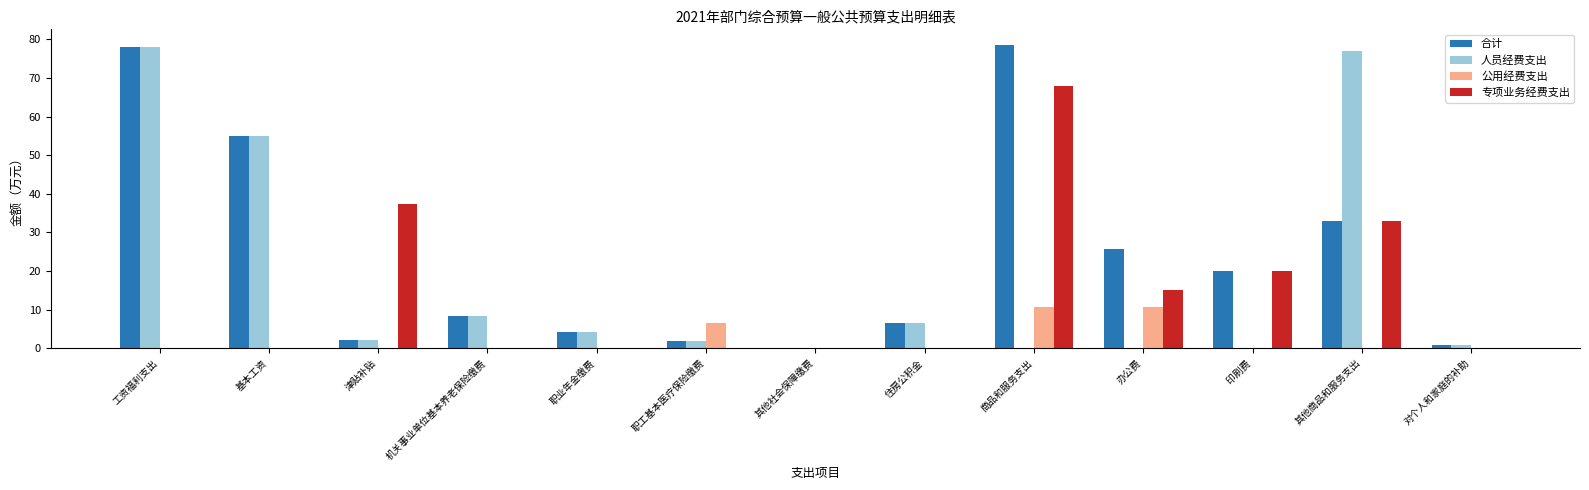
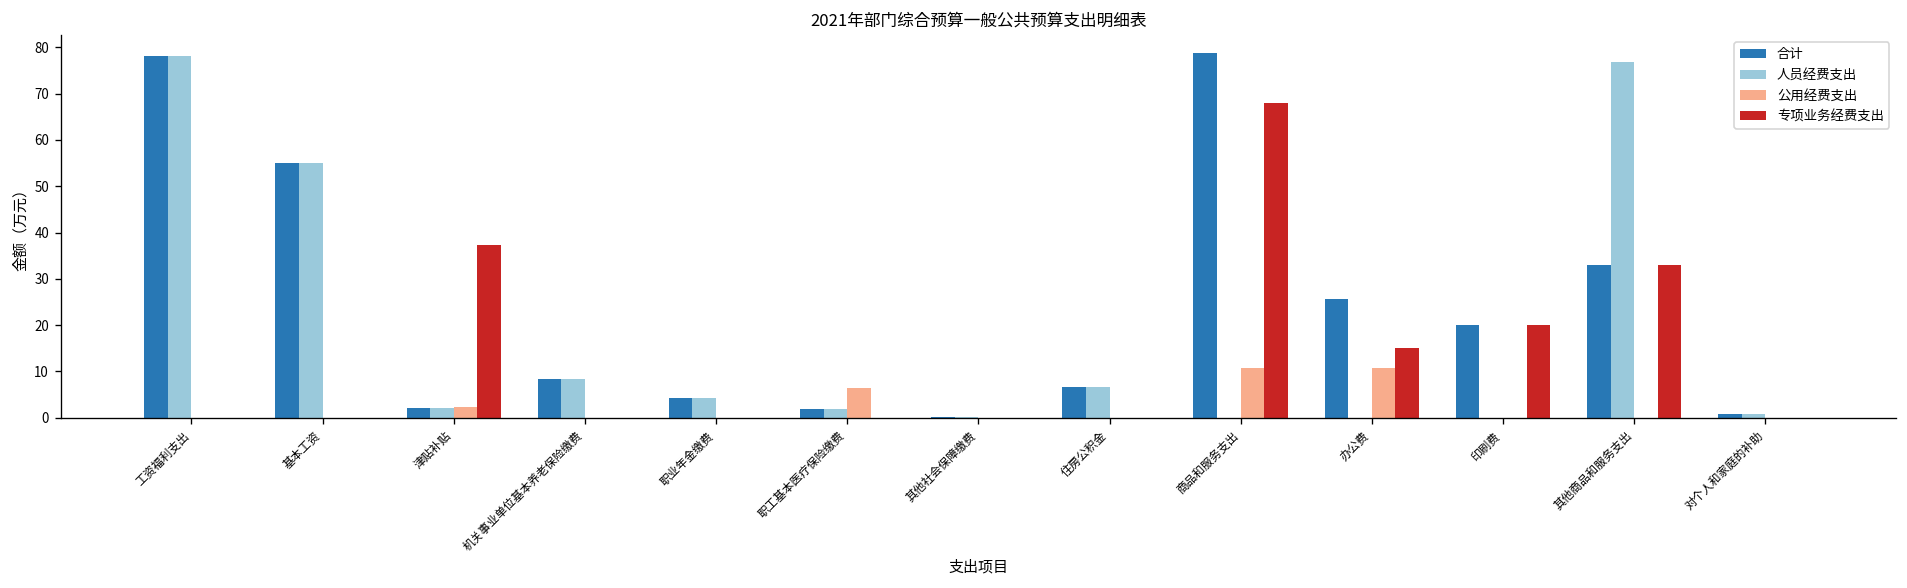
  {
    "合计": {
      "工资福利支出": 78,
      "基本工资": 55,
      "津贴补贴": 2,
      "机关事业单位基本养老保险缴费": 8,
      "职业年金缴费": 4,
      "职工基本医疗保险缴费": 2,
      "住房公积金": 7,
      "商品和服务支出": 79,
      "办公费": 26,
      "印刷费": 20,
      "其他商品和服务支出": 33,
      "对个人和家庭的补助": 1
    },
    "人员经费支出": {
      "工资福利支出": 78,
      "基本工资": 55,
      "津贴补贴": 2,
      "机关事业单位基本养老保险缴费": 8,
      "职业年金缴费": 4,
      "职工基本医疗保险缴费": 2,
      "住房公积金": 7,
      "商品和服务支出": 0,
      "办公费": 0,
      "印刷费": 0,
      "其他商品和服务支出": 77,
      "对个人和家庭的补助": 1
    },
    "公用经费支出": {
      "工资福利支出": 0,
      "基本工资": 0,
-     "津贴补贴": 0,
+     "津贴补贴": 2,
      "机关事业单位基本养老保险缴费": 0,
      "职业年金缴费": 0,
      "职工基本医疗保险缴费": 7,
      "其他社会保障缴费": 0,
      "住房公积金": 0,
      "商品和服务支出": 11,
      "办公费": 11,
      "印刷费": 0,
      "其他商品和服务支出": 0,
      "对个人和家庭的补助": 0
    },
    "专项业务经费支出": {
      "工资福利支出": 0,
      "基本工资": 0,
      "津贴补贴": 37,
      "机关事业单位基本养老保险缴费": 0,
      "职业年金缴费": 0,
      "职工基本医疗保险缴费": 0,
      "其他社会保障缴费": 0,
      "住房公积金": 0,
      "商品和服务支出": 68,
      "办公费": 15,
      "印刷费": 20,
      "其他商品和服务支出": 33,
      "对个人和家庭的补助": 0
    }
  }
